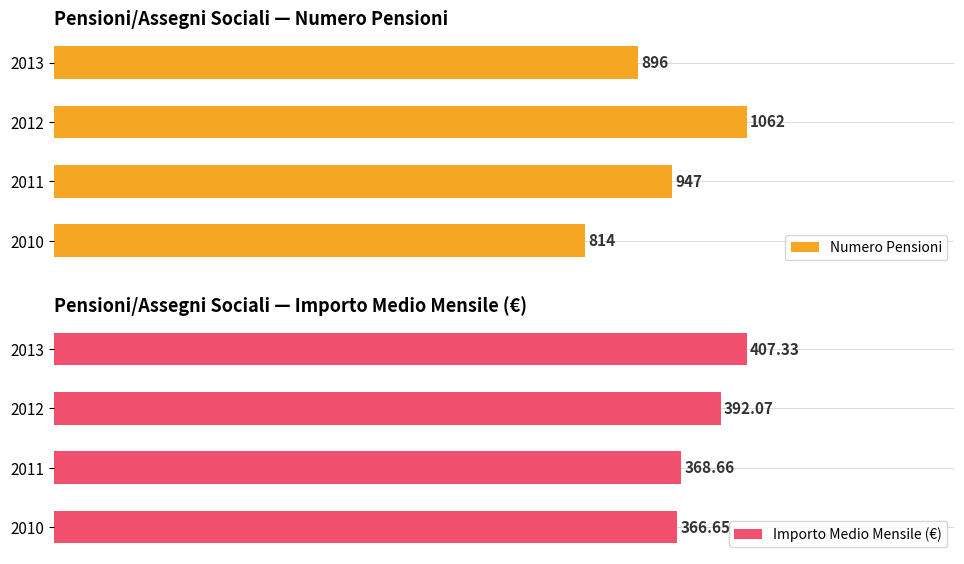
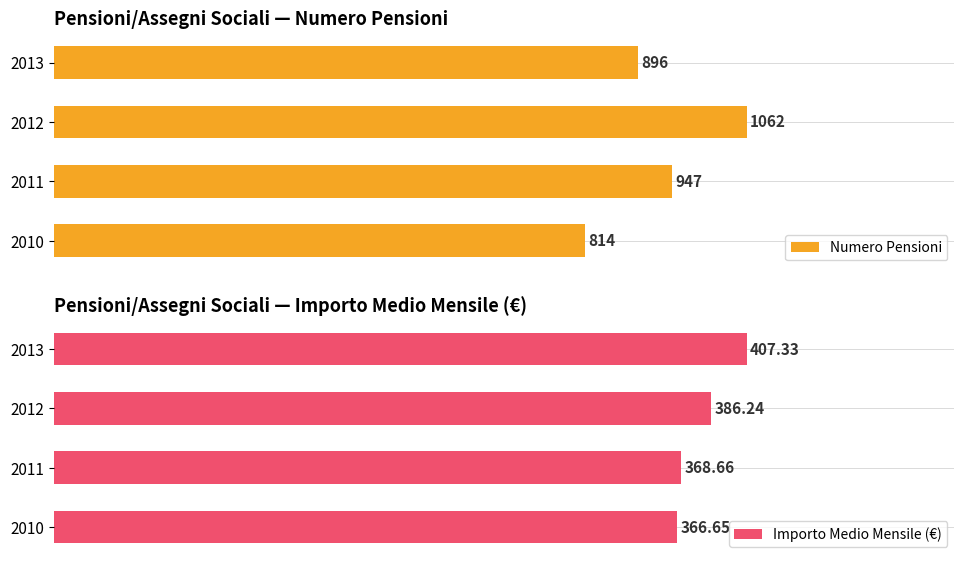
  {
    "Pensioni/Assegni Sociali — Importo Medio Mensile (€)": {
-     "2012": 392.07
+     "2012": 386.24
    }
  }
